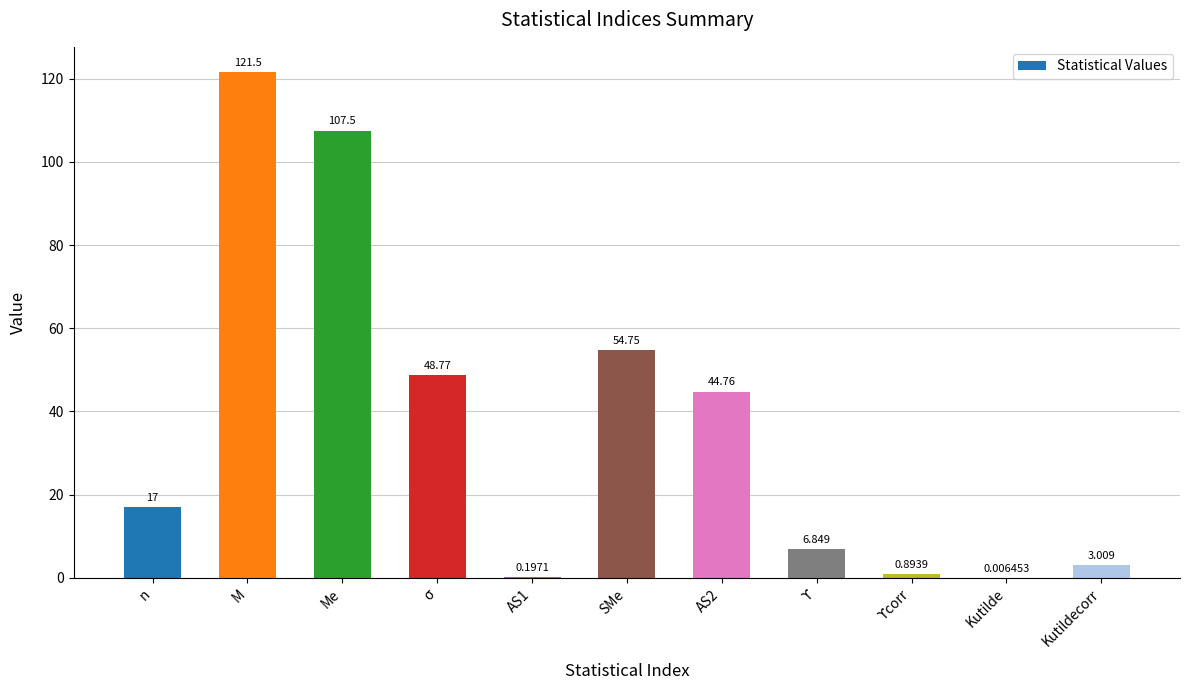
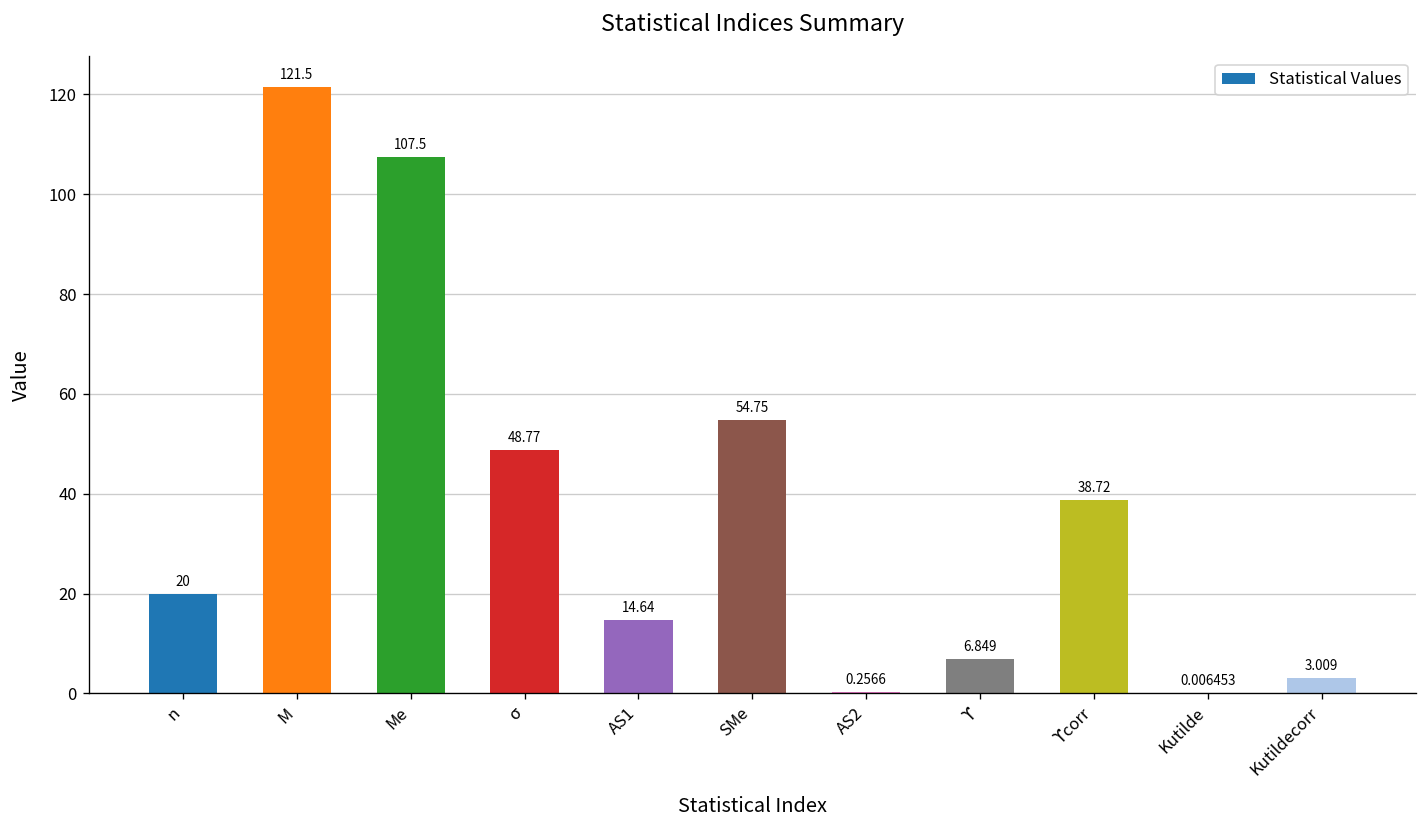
  {
-   "n": 17,
+   "n": 20,
    "M": 121.5,
    "Me": 107.5,
    "σ": 48.77,
-   "AS1": 0.1971,
+   "AS1": 14.64,
    "SMe": 54.75,
-   "AS2": 44.76,
+   "AS2": 0.2566,
    "ϒ": 6.849,
-   "ϒcorr": 0.8939,
+   "ϒcorr": 38.72,
    "Kutilde": 0.006453,
    "Kutildecorr": 3.009
  }
